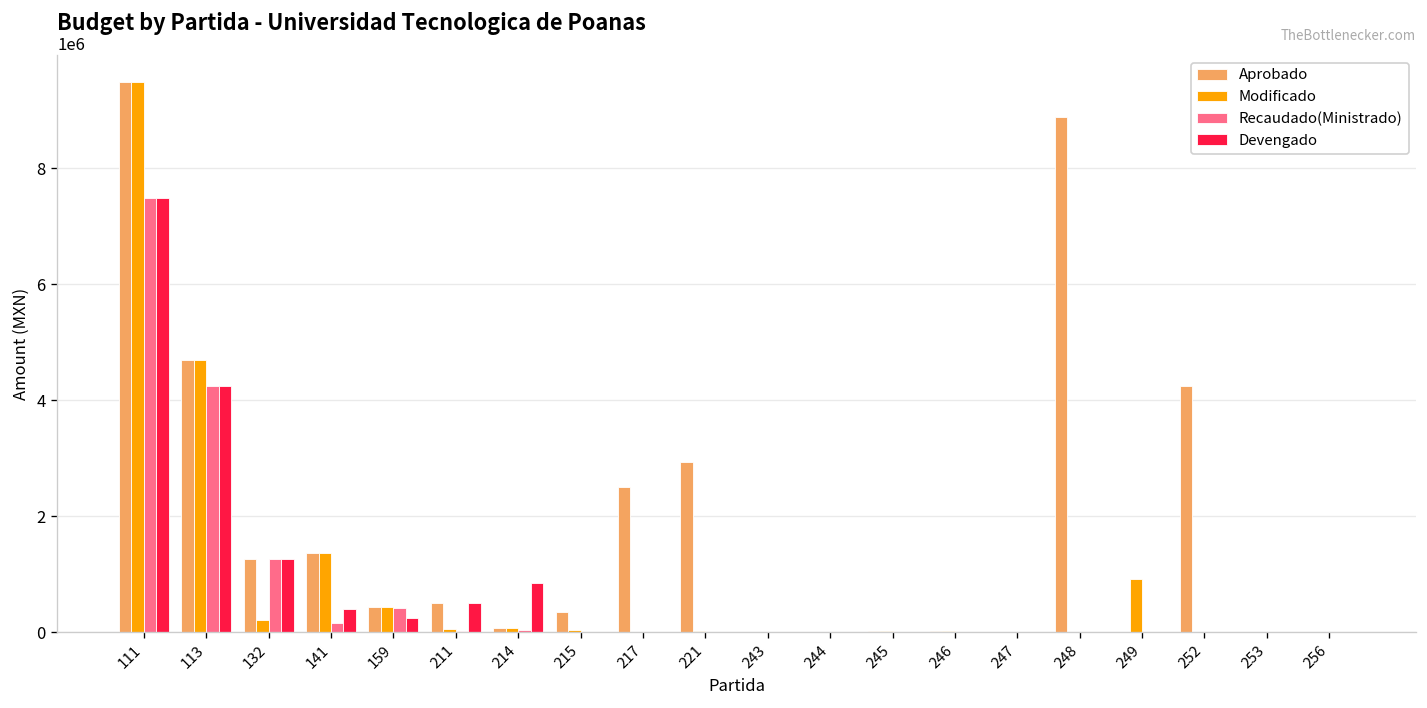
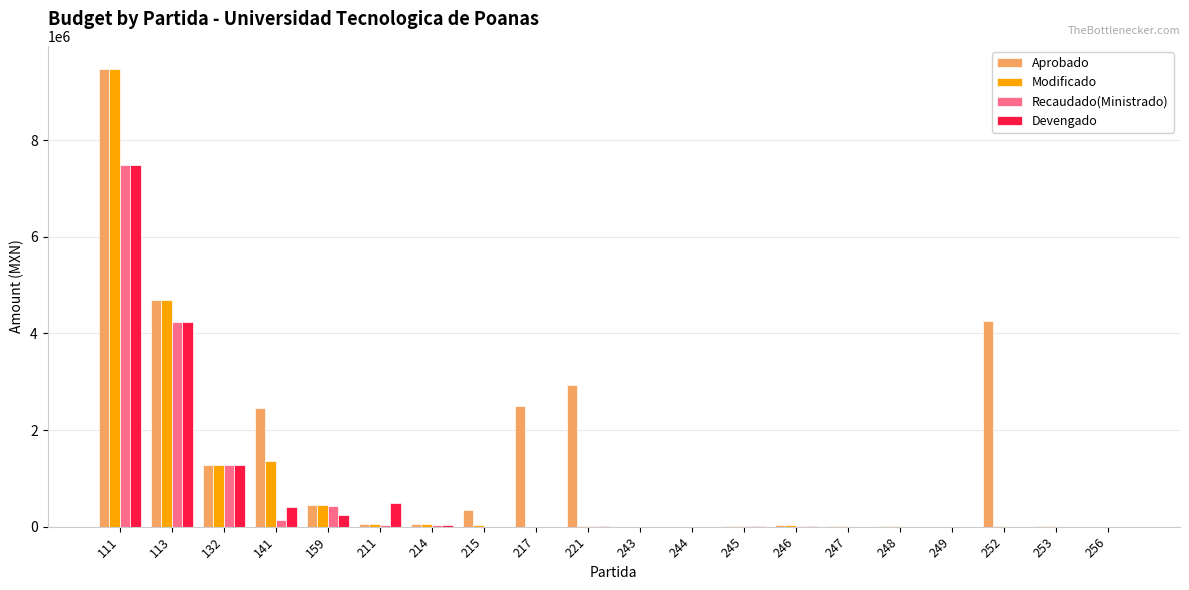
  {
    "Aprobado": {
      "111": 9500000,
      "113": 4700000,
      "132": 1300000,
-     "141": 1400000,
+     "141": 2500000,
      "159": 400000,
-     "211": 500000,
+     "211": 0,
      "214": 100000,
      "215": 300000,
      "217": 2500000,
      "221": 2900000,
-     "248": 8900000,
+     "248": 0,
      "252": 4200000
    },
    "Modificado": {
      "111": 9500000,
      "113": 4700000,
-     "132": 200000,
+     "132": 1300000,
      "141": 1400000,
      "159": 400000,
      "214": 100000,
-     "249": 900000
+     "249": 0
    },
    "Recaudado(Ministrado)": {
      "111": 7500000,
      "113": 4200000,
      "132": 1300000,
      "141": 100000,
      "159": 400000,
      "244": 0,
      "248": 0,
      "252": 0,
      "253": 0
    },
    "Devengado": {
      "111": 7500000,
      "113": 4200000,
      "132": 1300000,
      "141": 400000,
      "159": 200000,
      "211": 500000,
-     "214": 800000,
+     "214": 0,
      "244": 0,
      "248": 0,
      "252": 0,
      "253": 0
    }
  }
